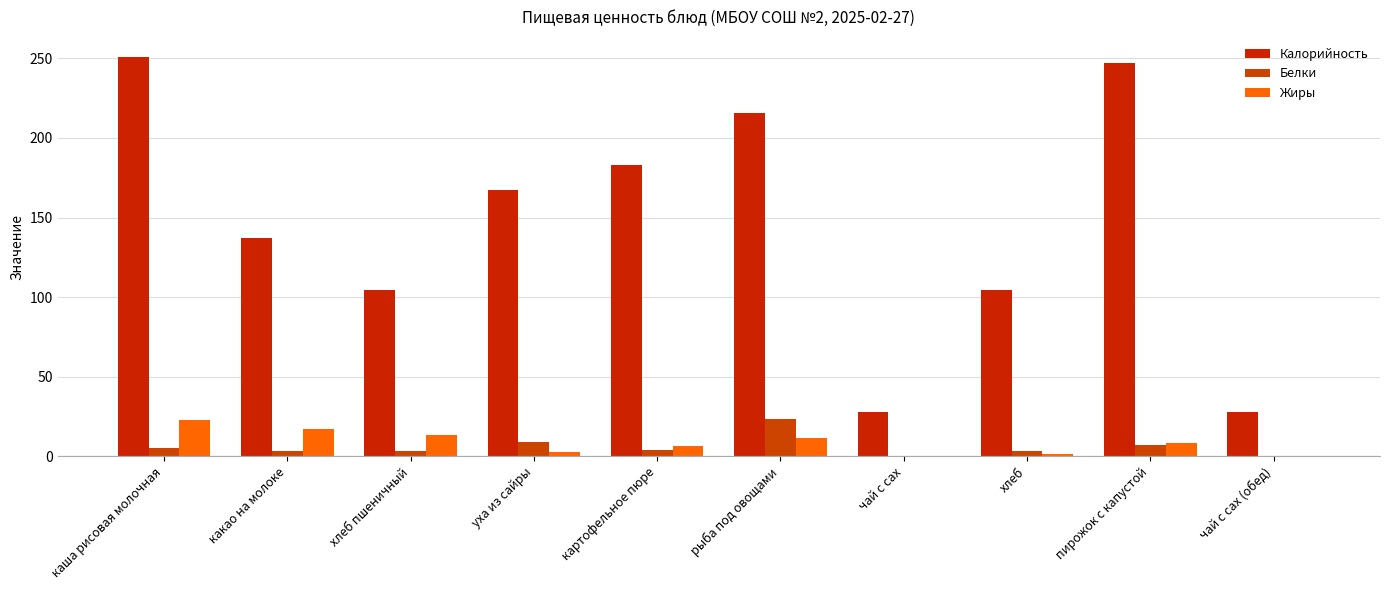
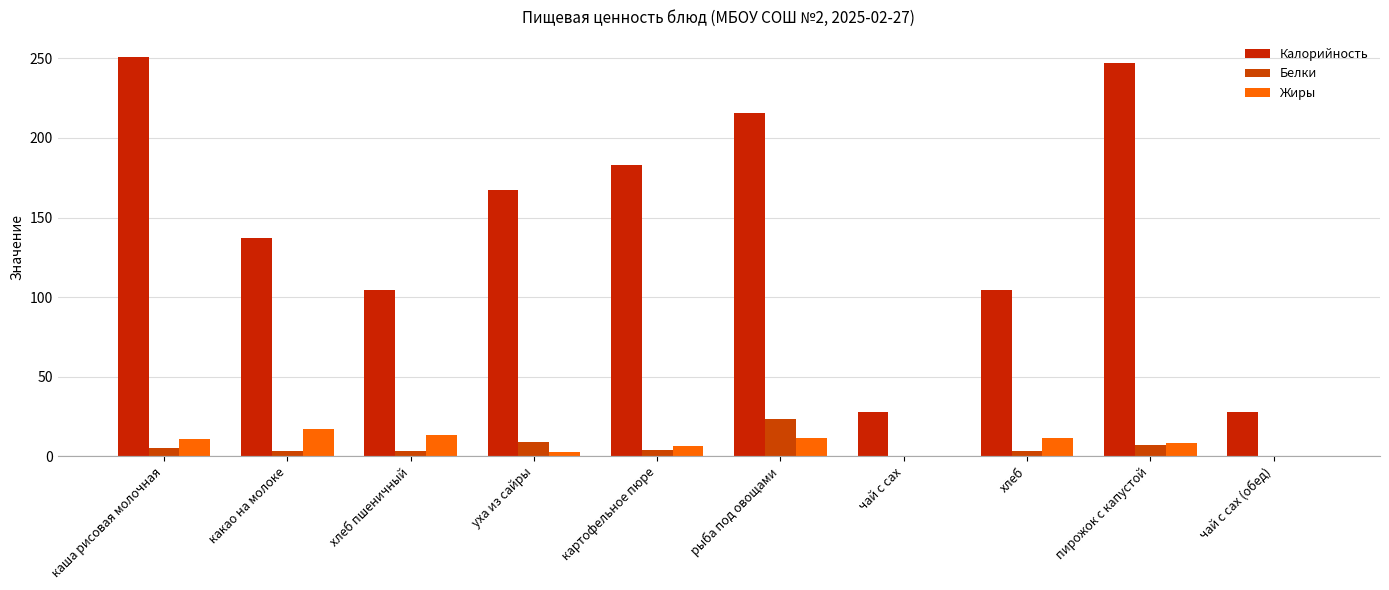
  {
    "Жиры": {
-     "каша рисовая молочная": 23,
+     "каша рисовая молочная": 11,
      "какао на молоке": 17,
      "хлеб пшеничный": 13,
      "уха из сайры": 3,
      "картофельное пюре": 6,
      "рыба под овощами": 12,
      "чай с сах": 0,
-     "хлеб": 1,
+     "хлеб": 11,
      "пирожок с капустой": 8,
      "чай с сах (обед)": 0
    }
  }
